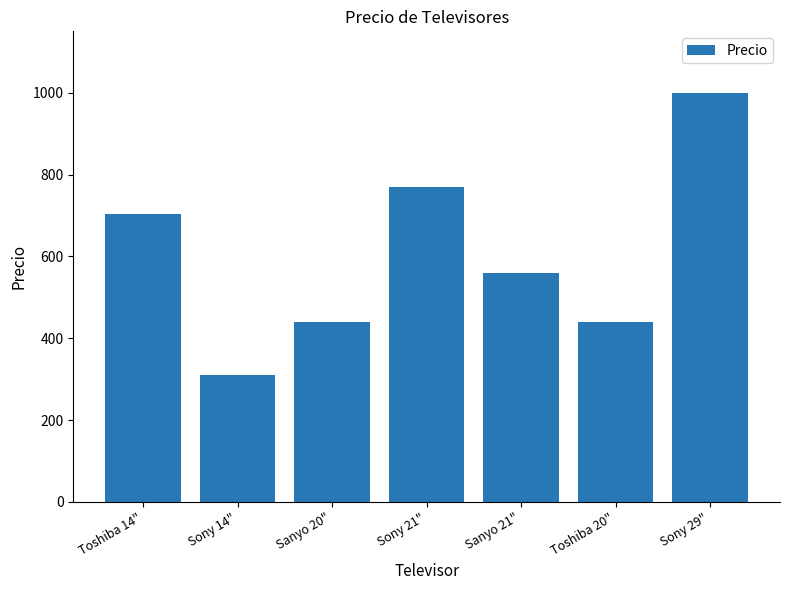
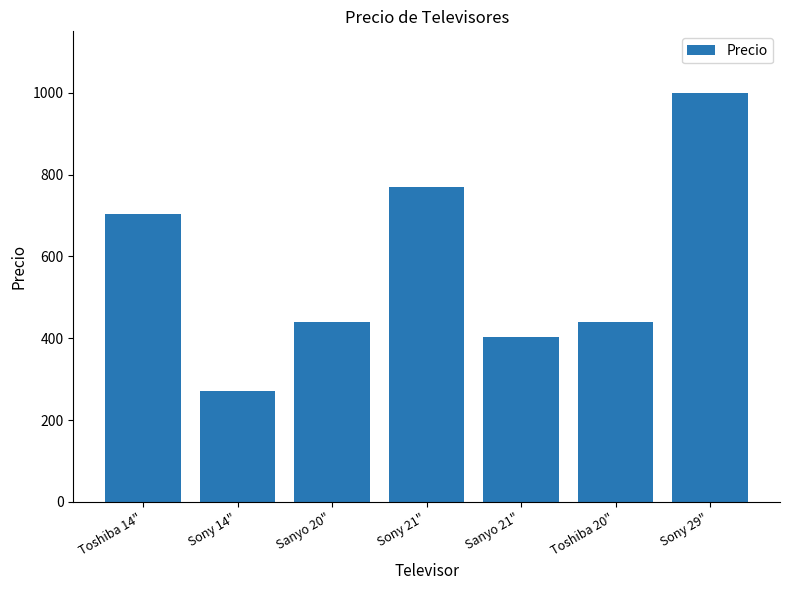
  {
    "Toshiba 14\"": 700,
-   "Sony 14\"": 310,
+   "Sony 14\"": 270,
    "Sanyo 20\"": 440,
    "Sony 21\"": 770,
-   "Sanyo 21\"": 560,
+   "Sanyo 21\"": 400,
    "Toshiba 20\"": 440,
    "Sony 29\"": 1000
  }
